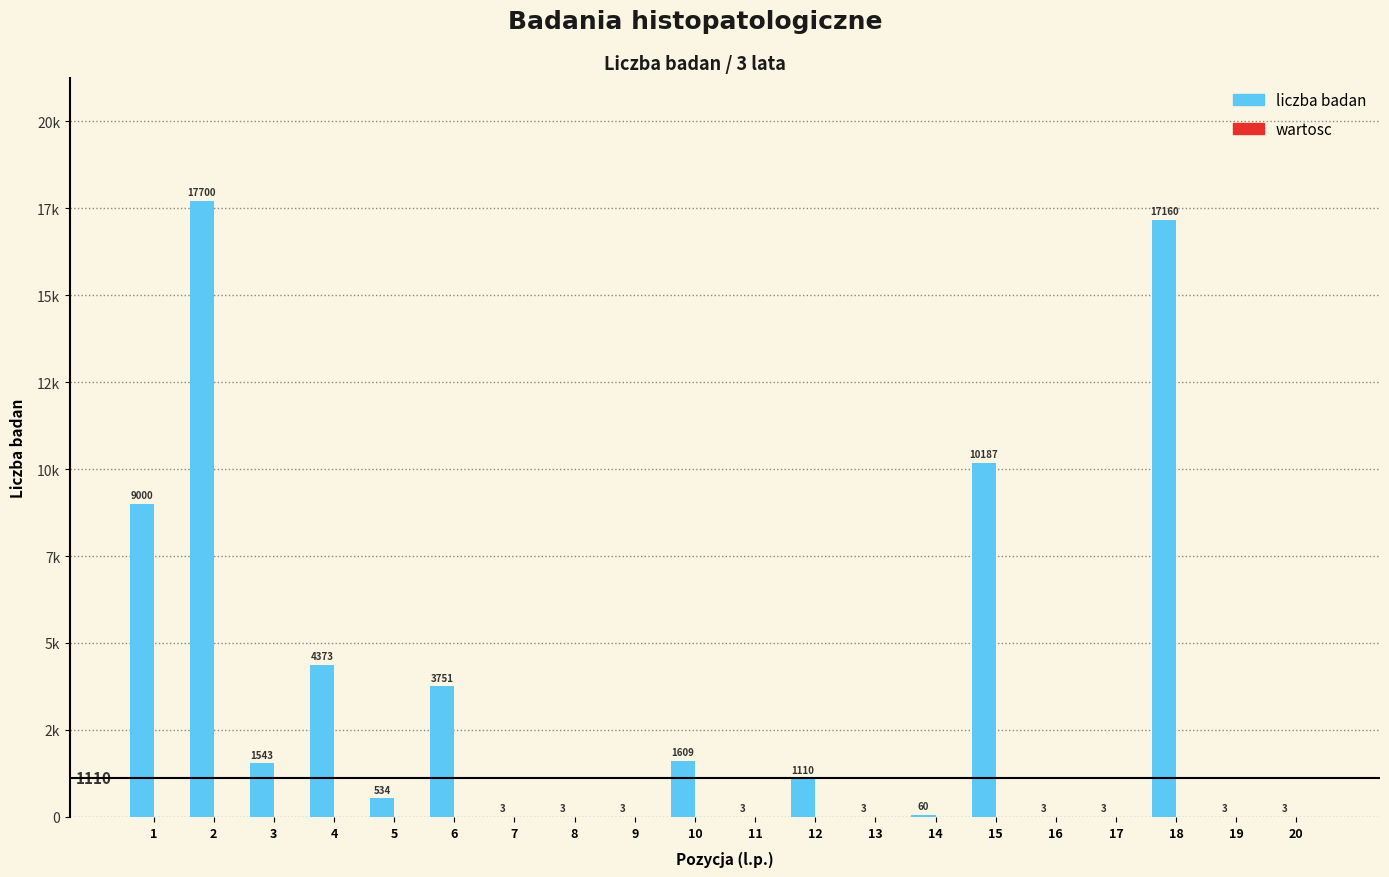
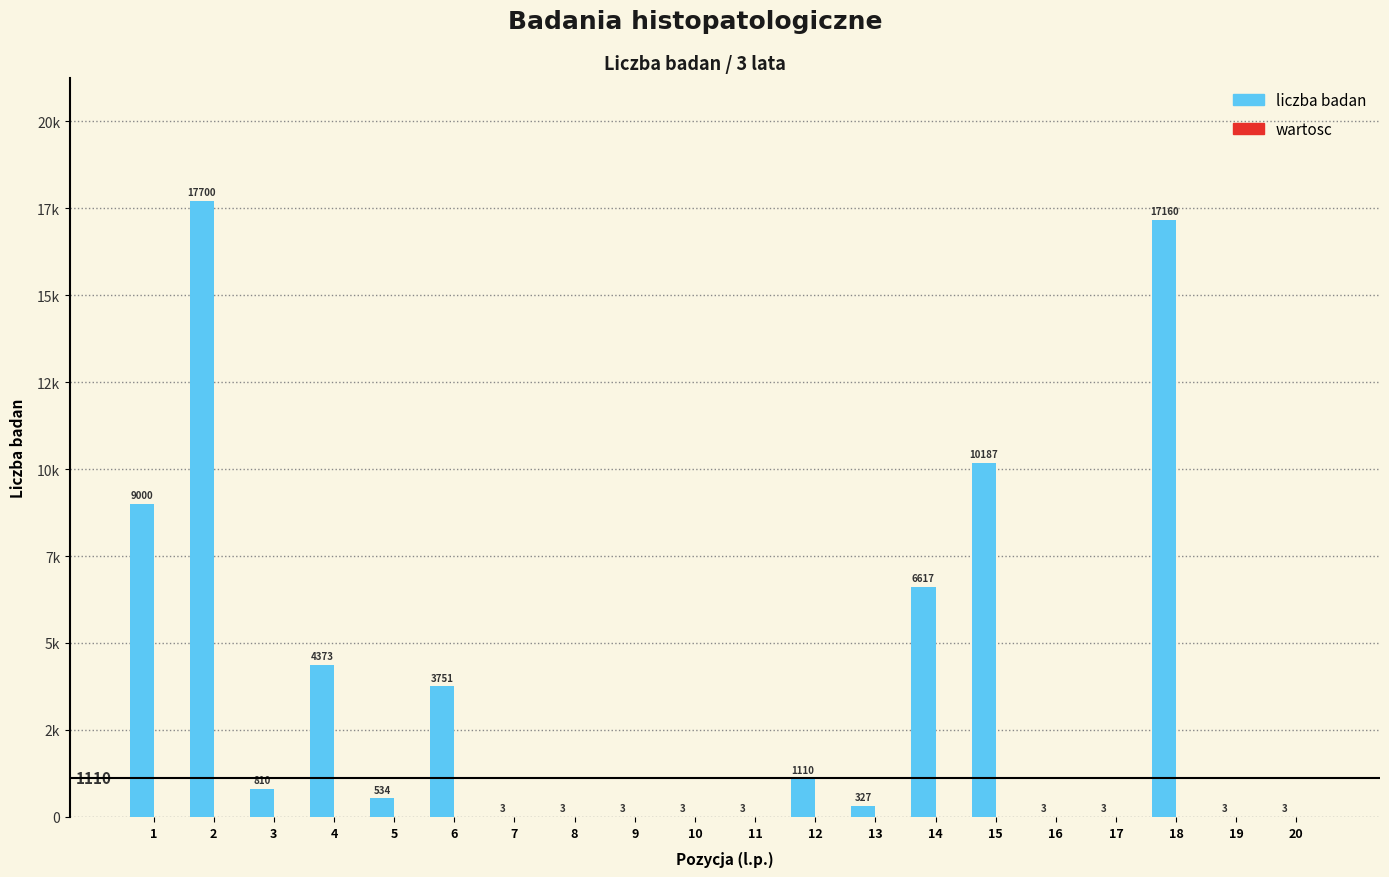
  {
    "liczba badan": {
      "1": 9000,
      "2": 17700,
-     "3": 1543,
+     "3": 810,
      "4": 4373,
      "5": 534,
      "6": 3751,
      "7": 3,
      "8": 3,
      "9": 3,
-     "10": 1609,
+     "10": 3,
      "11": 3,
      "12": 1110,
-     "13": 3,
-     "14": 60,
+     "13": 327,
+     "14": 6617,
      "15": 10187,
      "16": 3,
      "17": 3,
      "18": 17160,
      "19": 3,
      "20": 3
    }
  }
